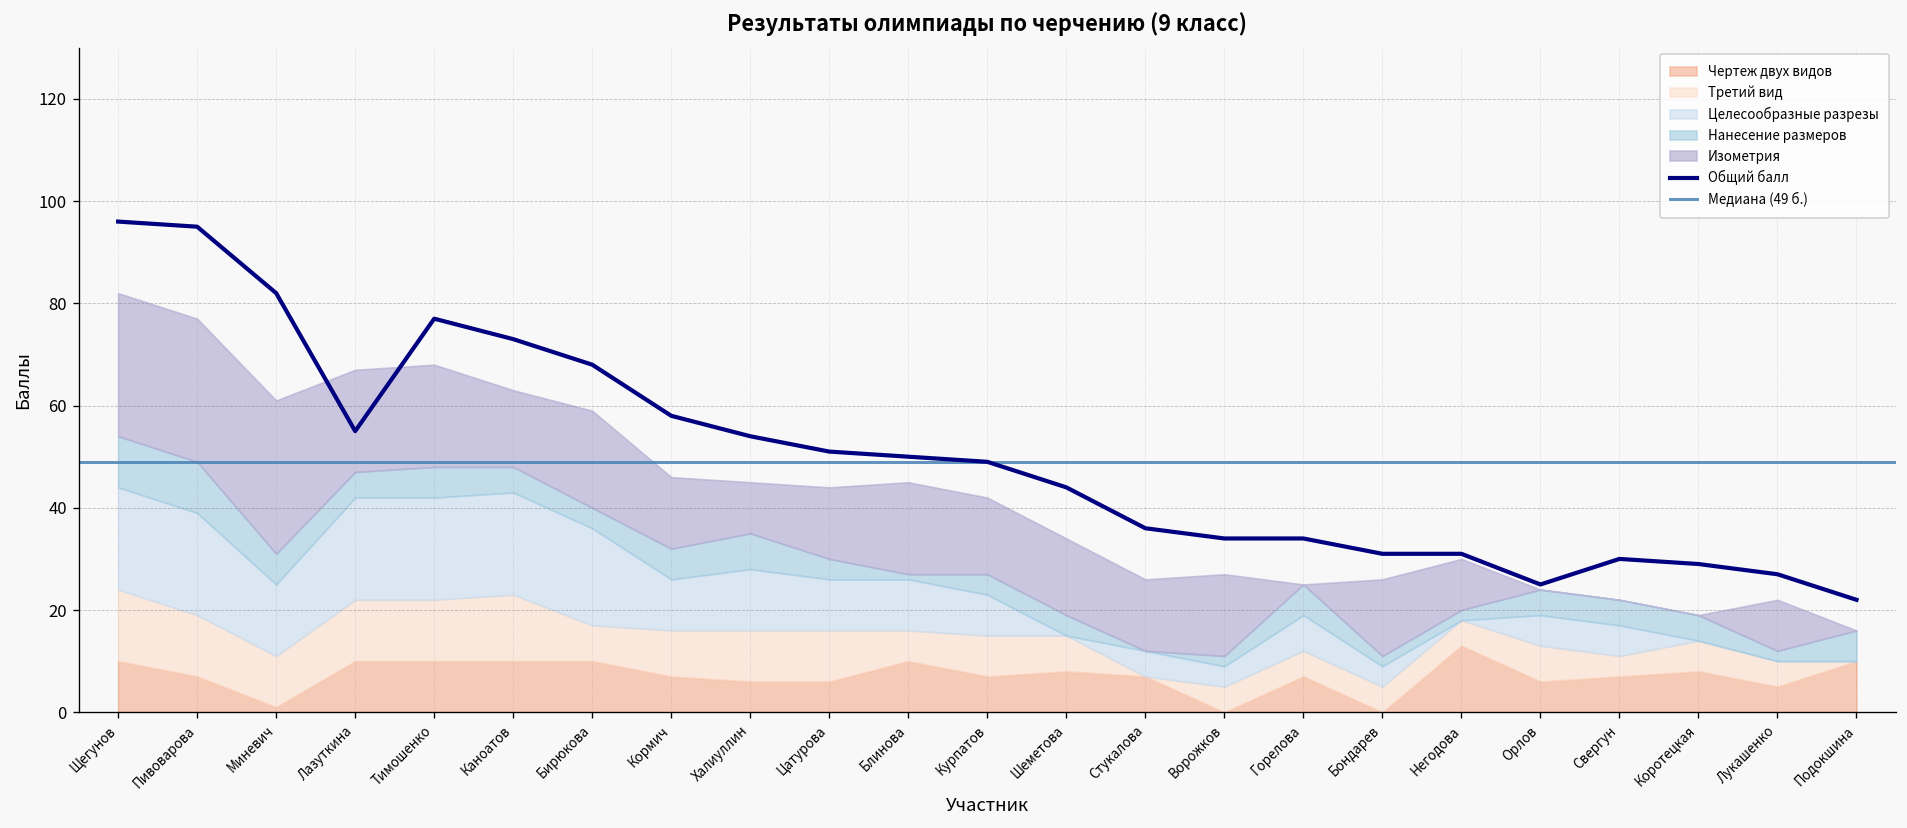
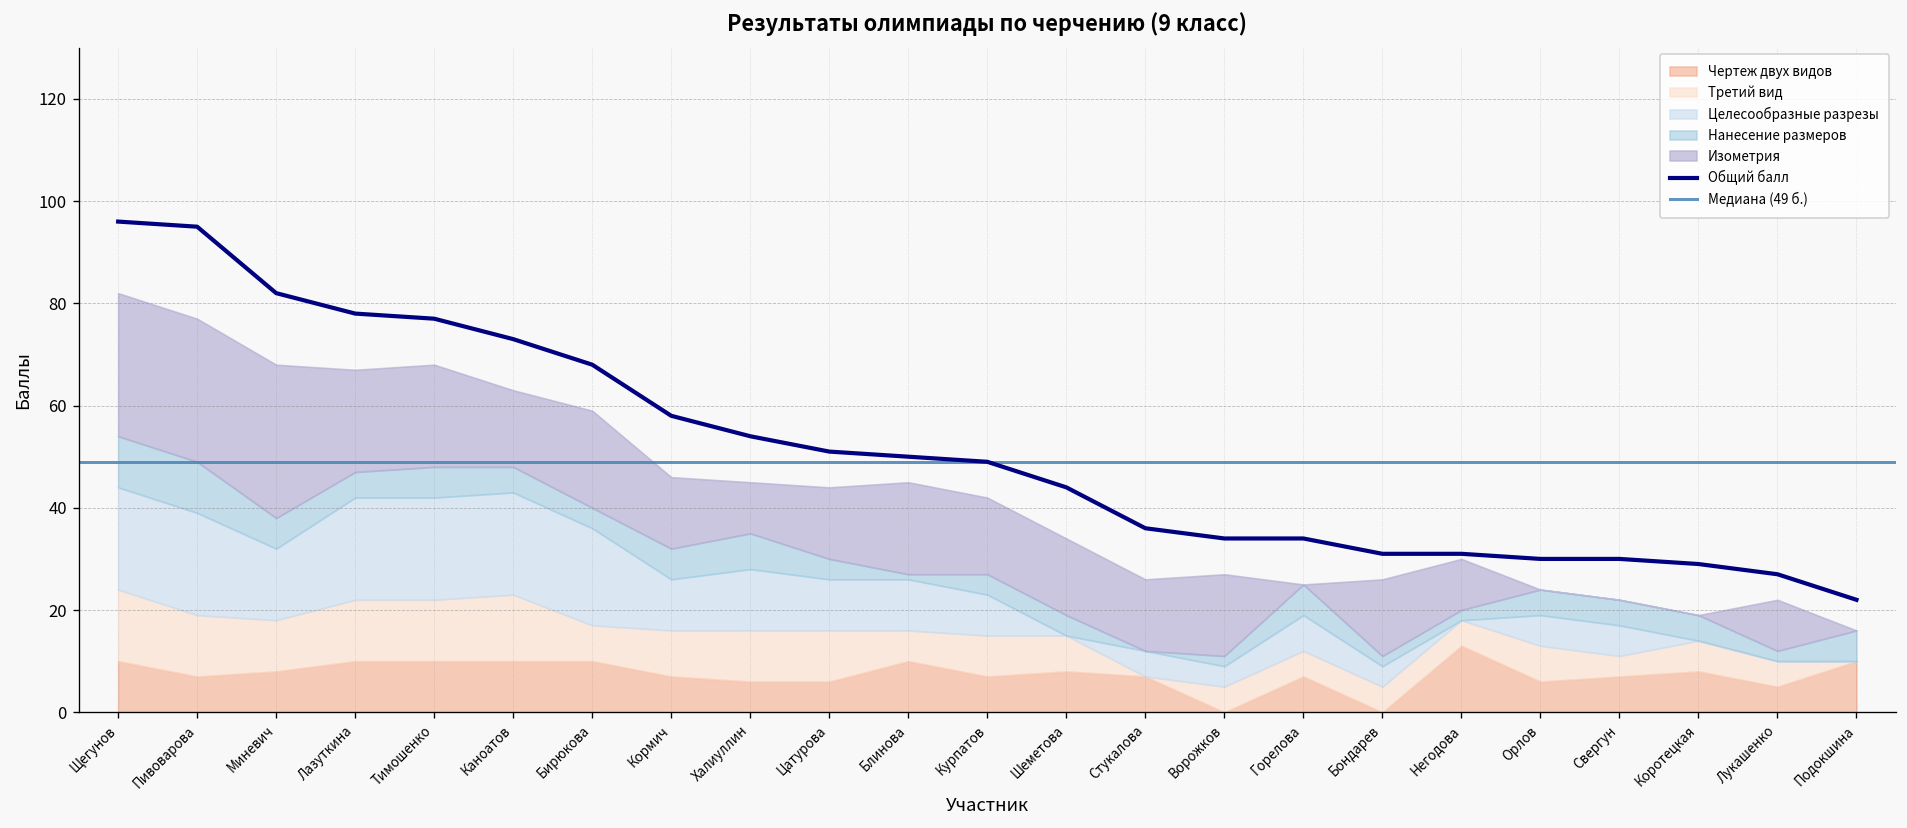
  {
    "Общий балл": {
      "Щегунов": 96,
      "Пивоварова": 95,
      "Миневич": 82,
-     "Лазуткина": 55,
+     "Лазуткина": 78,
      "Тимошенко": 77,
      "Каноатов": 73,
      "Бирюкова": 68,
      "Кормич": 58,
      "Халиуллин": 54,
      "Цатурова": 51,
      "Блинова": 50,
      "Курпатов": 49,
      "Шеметова": 44,
      "Стукалова": 36,
      "Ворожков": 34,
      "Горелова": 34,
      "Бондарев": 31,
      "Негодова": 31,
-     "Орлов": 25,
+     "Орлов": 30,
      "Свергун": 30,
      "Коротецкая": 29,
      "Лукашенко": 27,
      "Подокшина": 22
    },
    "Чертеж двух видов": {
      "Щегунов": 10,
      "Пивоварова": 7,
-     "Миневич": 1,
+     "Миневич": 8,
      "Лазуткина": 10,
      "Тимошенко": 10,
      "Каноатов": 10,
      "Бирюкова": 10,
      "Кормич": 7,
      "Халиуллин": 6,
      "Цатурова": 6,
      "Блинова": 10,
      "Курпатов": 7,
      "Шеметова": 8,
      "Ворожков": 0,
      "Горелова": 7,
      "Бондарев": 0,
      "Негодова": 13,
      "Орлов": 6,
      "Свергун": 7,
      "Коротецкая": 8,
      "Лукашенко": 5
    }
  }
